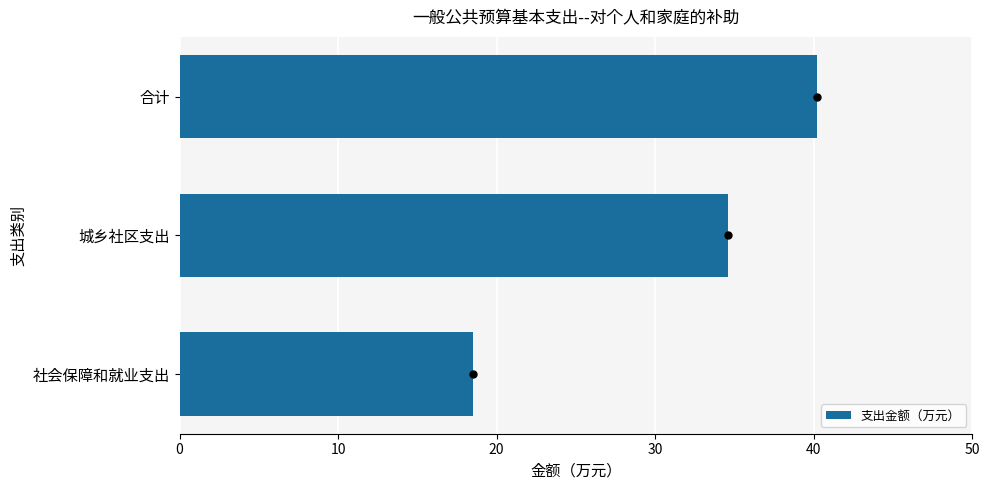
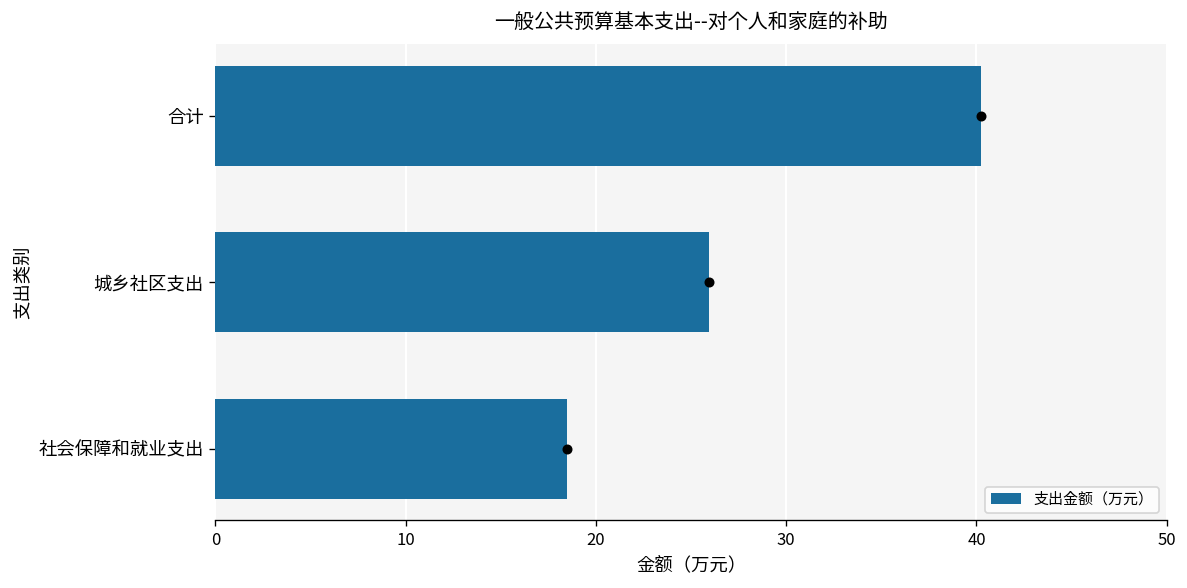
  {
    "支出金额（万元）": {
      "合计": 40.2,
-     "城乡社区支出": 34.6,
+     "城乡社区支出": 25.9,
      "社会保障和就业支出": 18.5
    }
  }
